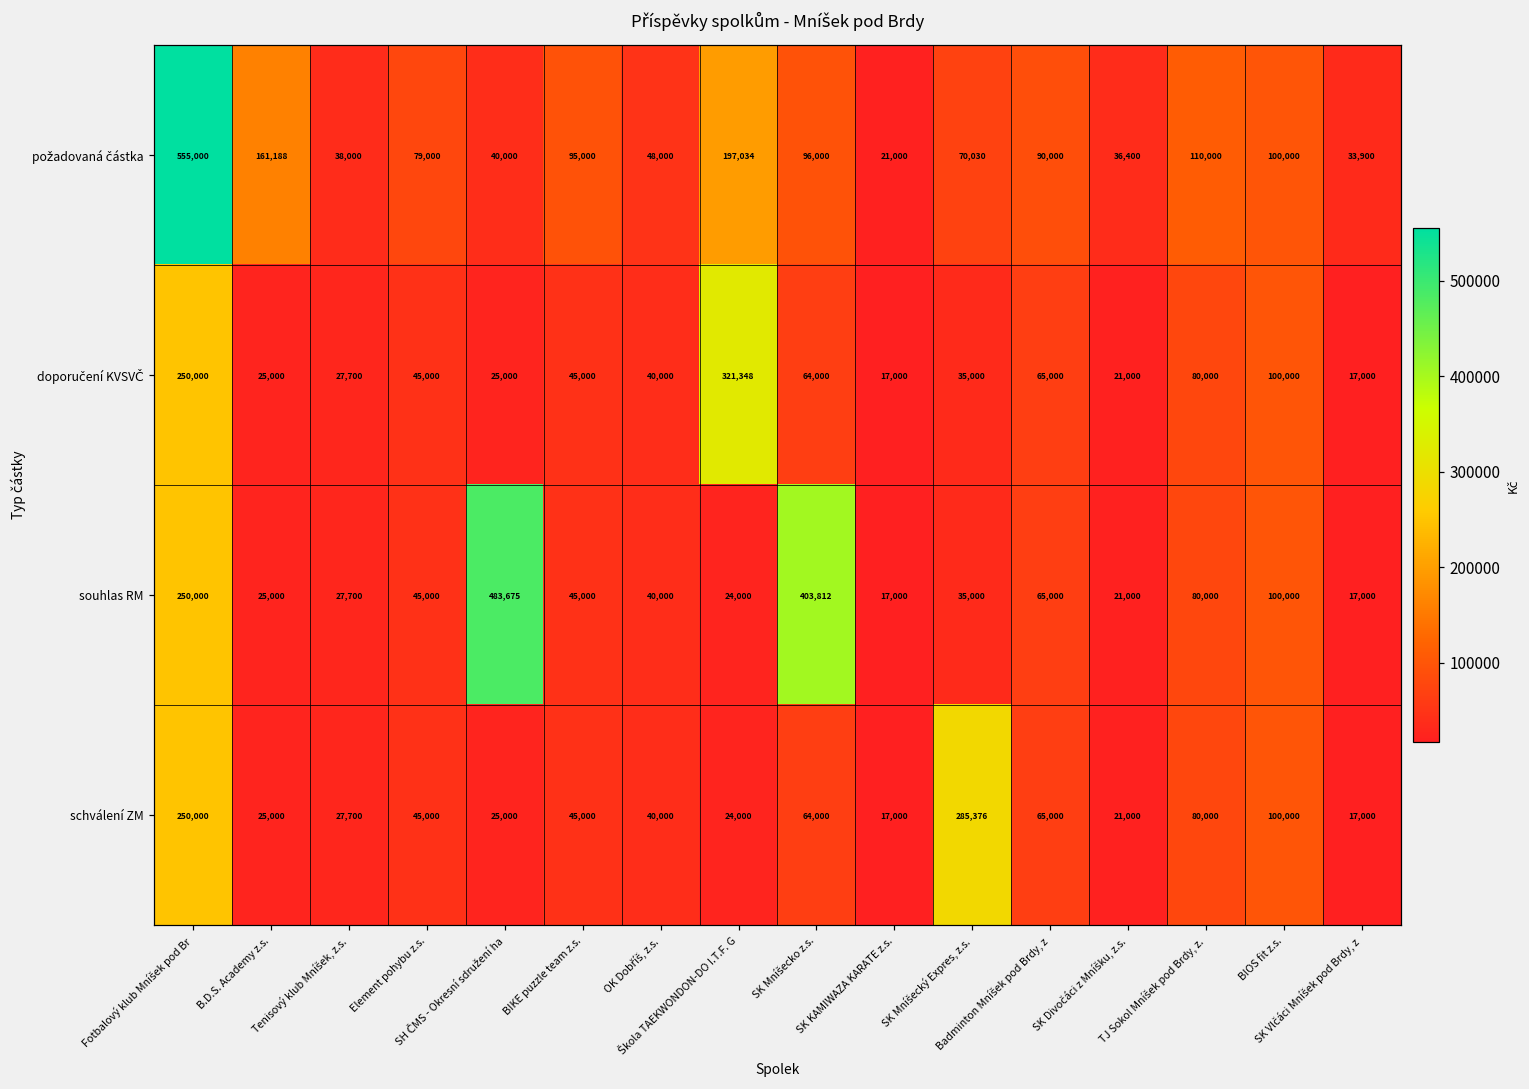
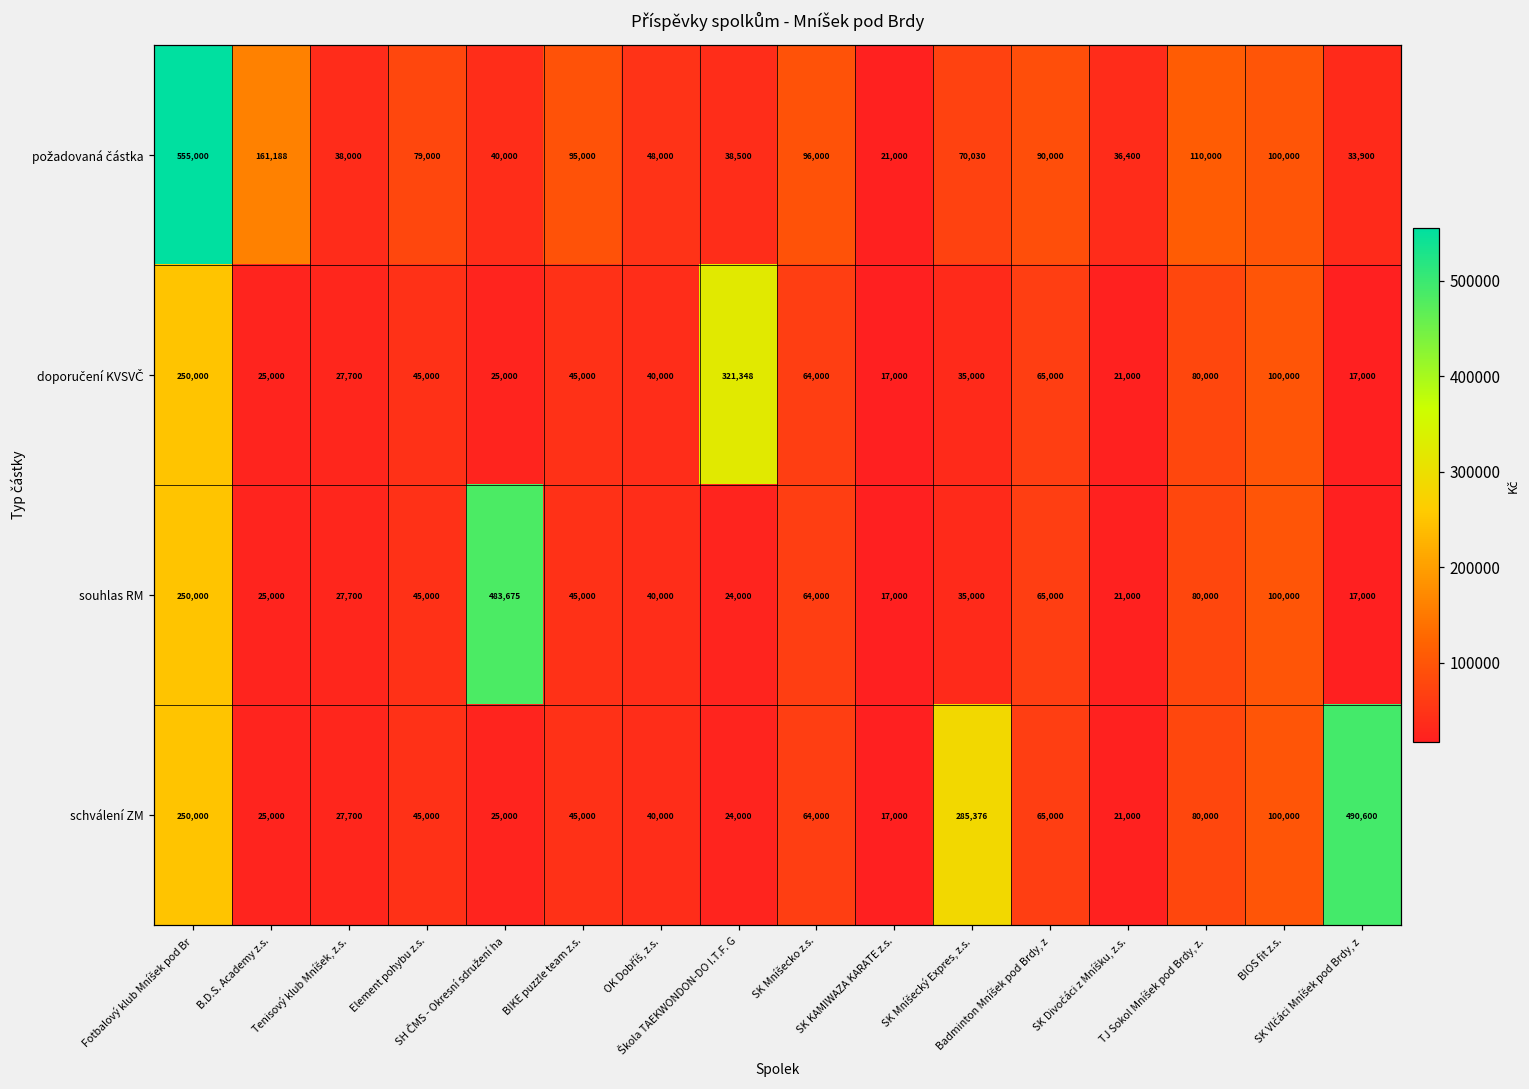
  {
    "požadovaná částka": {
      "Fotbalový klub Mníšek pod Br": "555,000",
      "B.D.S. Academy z.s.": "161,188",
      "Tenisový klub Mníšek, z.s.": "38,000",
      "Element pohybu z.s.": "79,000",
      "SH ČMS - Okresní sdružení ha": "40,000",
      "BIKE puzzle team z.s.": "95,000",
      "OK Dobříš, z.s.": "48,000",
-     "Škola TAEKWONDON-DO I.T.F. G": "197,034",
+     "Škola TAEKWONDON-DO I.T.F. G": "38,500",
      "SK Mníšecko z.s.": "96,000",
      "SK KAMIWAZA KARATE z.s.": "21,000",
      "SK Mníšecký Expres, z.s.": "70,030",
      "Badminton Mníšek pod Brdy, z": "90,000",
      "SK Divočáci z Mníšku, z.s.": "36,400",
      "TJ Sokol Mníšek pod Brdy, z.": "110,000",
      "BIOS fit z.s.": "100,000",
      "SK Vlčáci Mníšek pod Brdy, z": "33,900"
    },
    "doporučení KVSVČ": {
      "Fotbalový klub Mníšek pod Br": "250,000",
      "B.D.S. Academy z.s.": "25,000",
      "Tenisový klub Mníšek, z.s.": "27,700",
      "Element pohybu z.s.": "45,000",
      "SH ČMS - Okresní sdružení ha": "25,000",
      "BIKE puzzle team z.s.": "45,000",
      "OK Dobříš, z.s.": "40,000",
      "Škola TAEKWONDON-DO I.T.F. G": "321,348",
      "SK Mníšecko z.s.": "64,000",
      "SK KAMIWAZA KARATE z.s.": "17,000",
      "SK Mníšecký Expres, z.s.": "35,000",
      "Badminton Mníšek pod Brdy, z": "65,000",
      "SK Divočáci z Mníšku, z.s.": "21,000",
      "TJ Sokol Mníšek pod Brdy, z.": "80,000",
      "BIOS fit z.s.": "100,000",
      "SK Vlčáci Mníšek pod Brdy, z": "17,000"
    },
    "souhlas RM": {
      "Fotbalový klub Mníšek pod Br": "250,000",
      "B.D.S. Academy z.s.": "25,000",
      "Tenisový klub Mníšek, z.s.": "27,700",
      "Element pohybu z.s.": "45,000",
      "SH ČMS - Okresní sdružení ha": "483,675",
      "BIKE puzzle team z.s.": "45,000",
      "OK Dobříš, z.s.": "40,000",
      "Škola TAEKWONDON-DO I.T.F. G": "24,000",
-     "SK Mníšecko z.s.": "403,812",
+     "SK Mníšecko z.s.": "64,000",
      "SK KAMIWAZA KARATE z.s.": "17,000",
      "SK Mníšecký Expres, z.s.": "35,000",
      "Badminton Mníšek pod Brdy, z": "65,000",
      "SK Divočáci z Mníšku, z.s.": "21,000",
      "TJ Sokol Mníšek pod Brdy, z.": "80,000",
      "BIOS fit z.s.": "100,000",
      "SK Vlčáci Mníšek pod Brdy, z": "17,000"
    },
    "schválení ZM": {
      "Fotbalový klub Mníšek pod Br": "250,000",
      "B.D.S. Academy z.s.": "25,000",
      "Tenisový klub Mníšek, z.s.": "27,700",
      "Element pohybu z.s.": "45,000",
      "SH ČMS - Okresní sdružení ha": "25,000",
      "BIKE puzzle team z.s.": "45,000",
      "OK Dobříš, z.s.": "40,000",
      "Škola TAEKWONDON-DO I.T.F. G": "24,000",
      "SK Mníšecko z.s.": "64,000",
      "SK KAMIWAZA KARATE z.s.": "17,000",
      "SK Mníšecký Expres, z.s.": "285,376",
      "Badminton Mníšek pod Brdy, z": "65,000",
      "SK Divočáci z Mníšku, z.s.": "21,000",
      "TJ Sokol Mníšek pod Brdy, z.": "80,000",
      "BIOS fit z.s.": "100,000",
-     "SK Vlčáci Mníšek pod Brdy, z": "17,000"
+     "SK Vlčáci Mníšek pod Brdy, z": "490,600"
    }
  }
